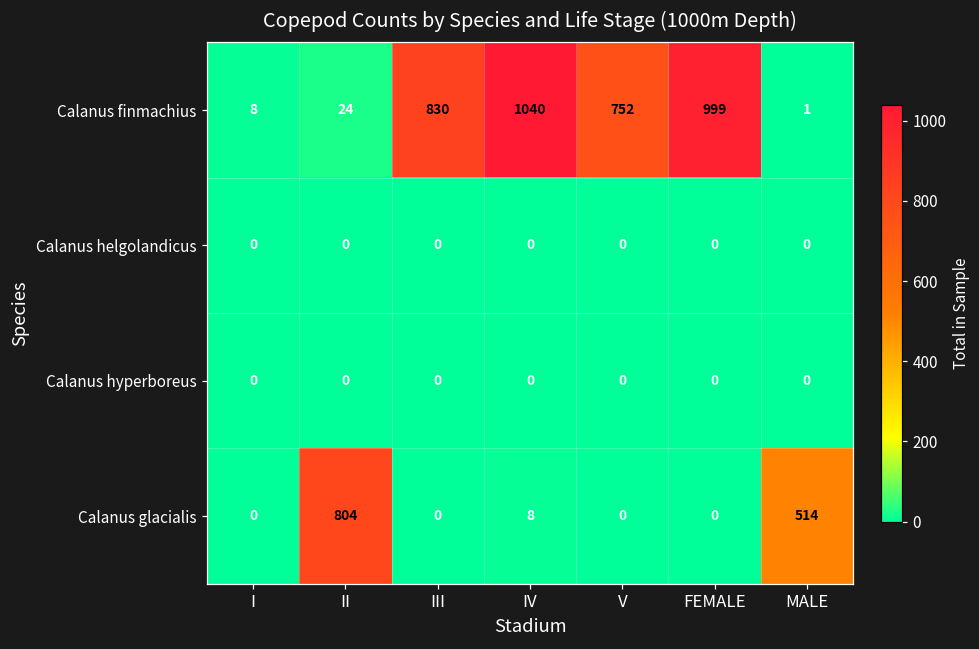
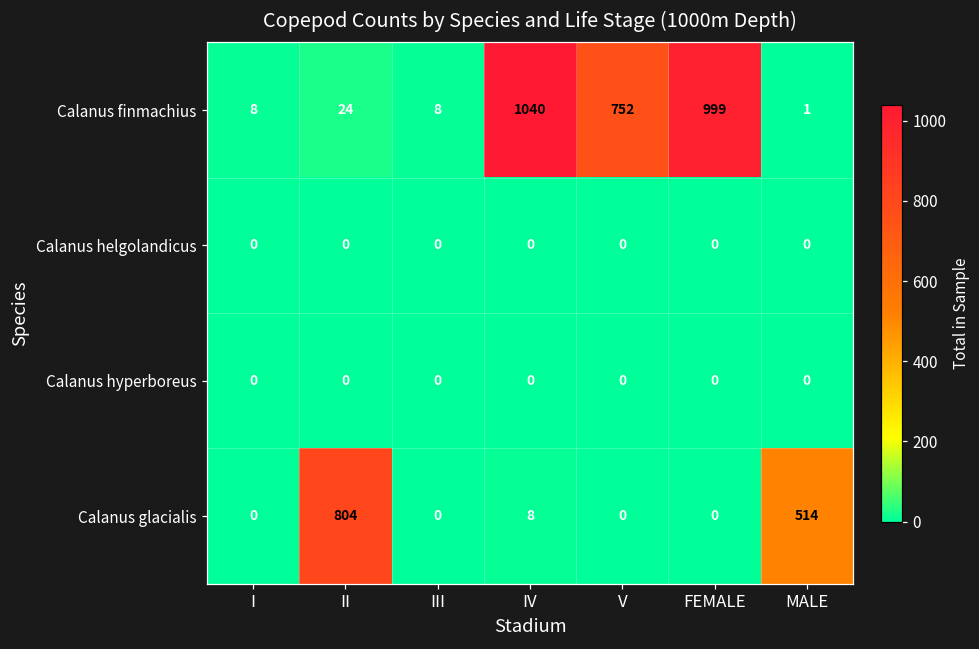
  {
    "Calanus finmachius": {
      "I": 8,
      "II": 24,
-     "III": 830,
+     "III": 8,
      "IV": 1040,
      "V": 752,
      "FEMALE": 999,
      "MALE": 1
    },
    "Calanus helgolandicus": {
      "I": 0,
      "II": 0,
      "III": 0,
      "IV": 0,
      "V": 0,
      "FEMALE": 0,
      "MALE": 0
    },
    "Calanus hyperboreus": {
      "I": 0,
      "II": 0,
      "III": 0,
      "IV": 0,
      "V": 0,
      "FEMALE": 0,
      "MALE": 0
    },
    "Calanus glacialis": {
      "I": 0,
      "II": 804,
      "III": 0,
      "IV": 8,
      "V": 0,
      "FEMALE": 0,
      "MALE": 514
    }
  }
